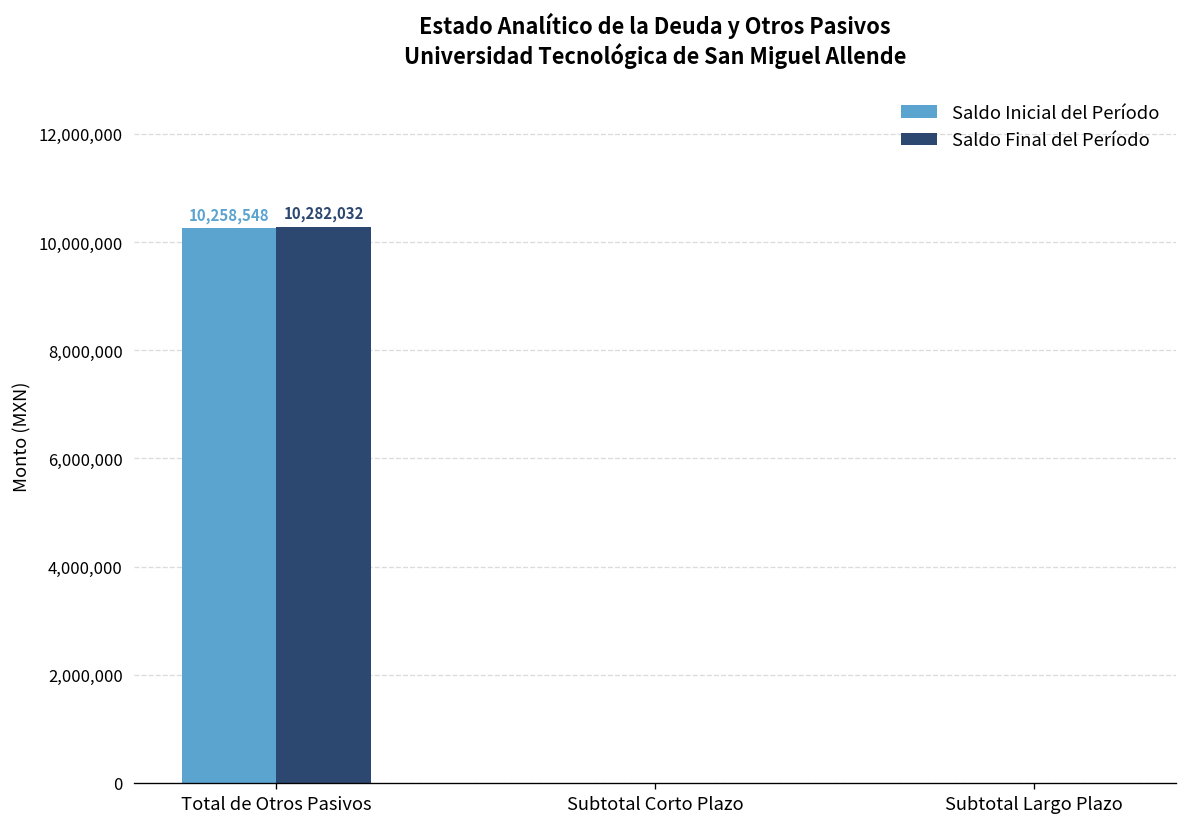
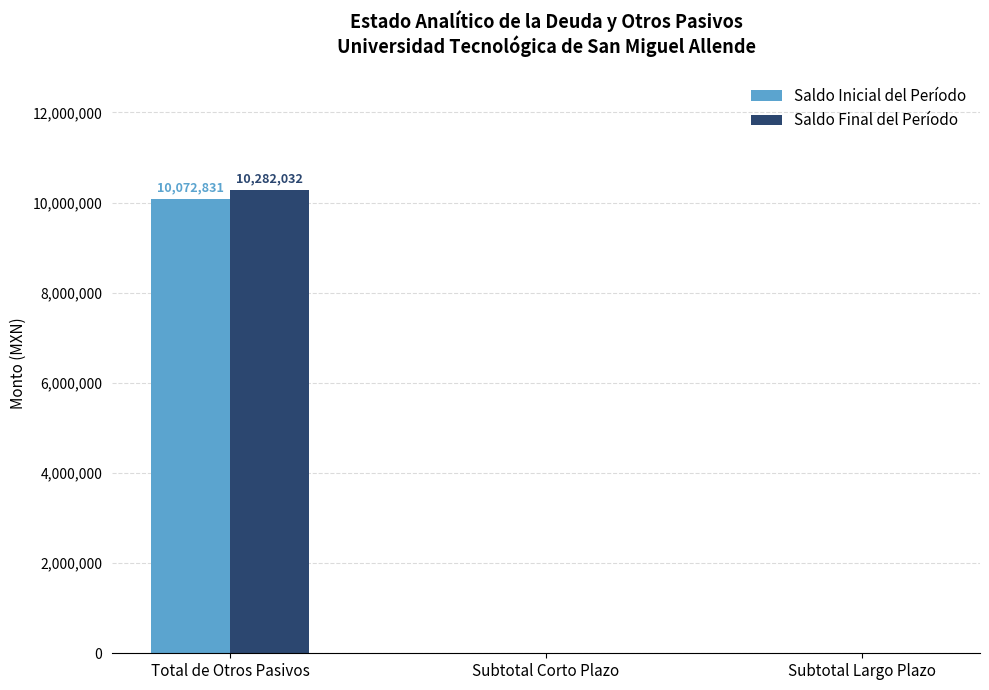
  {
    "Saldo Inicial del Período": {
-     "Total de Otros Pasivos": "10,258,548"
+     "Total de Otros Pasivos": "10,072,831"
    },
    "Saldo Final del Período": {
      "Total de Otros Pasivos": "10,282,032"
    }
  }
